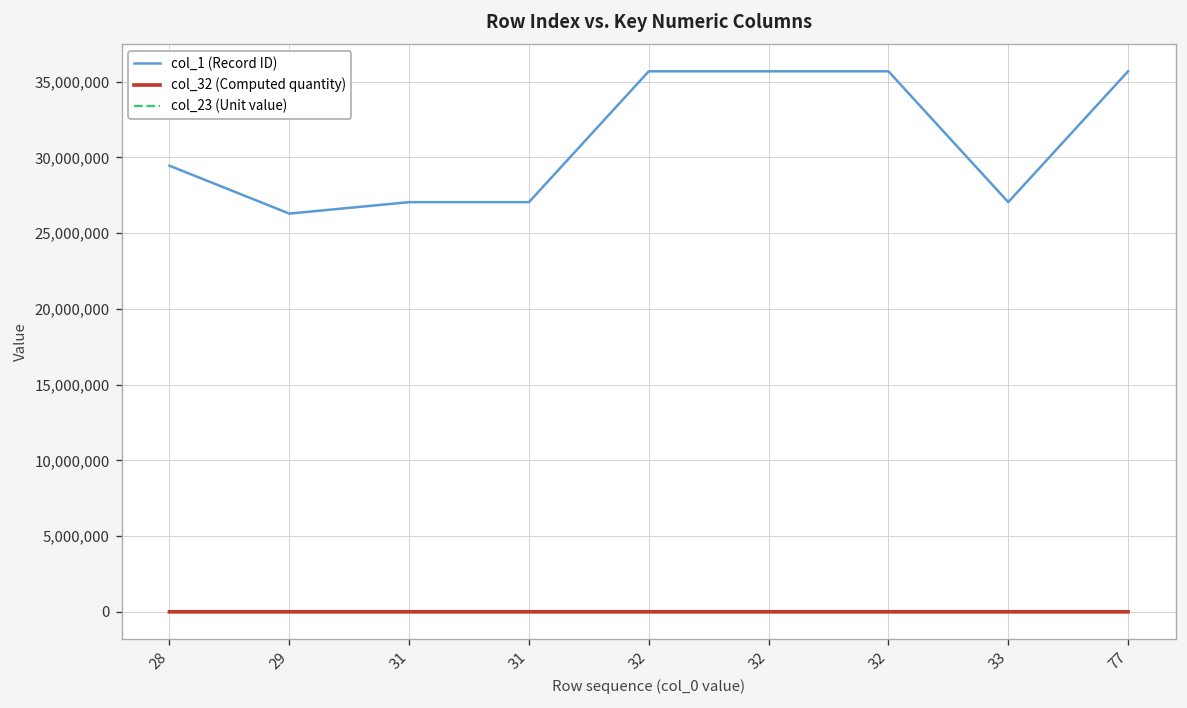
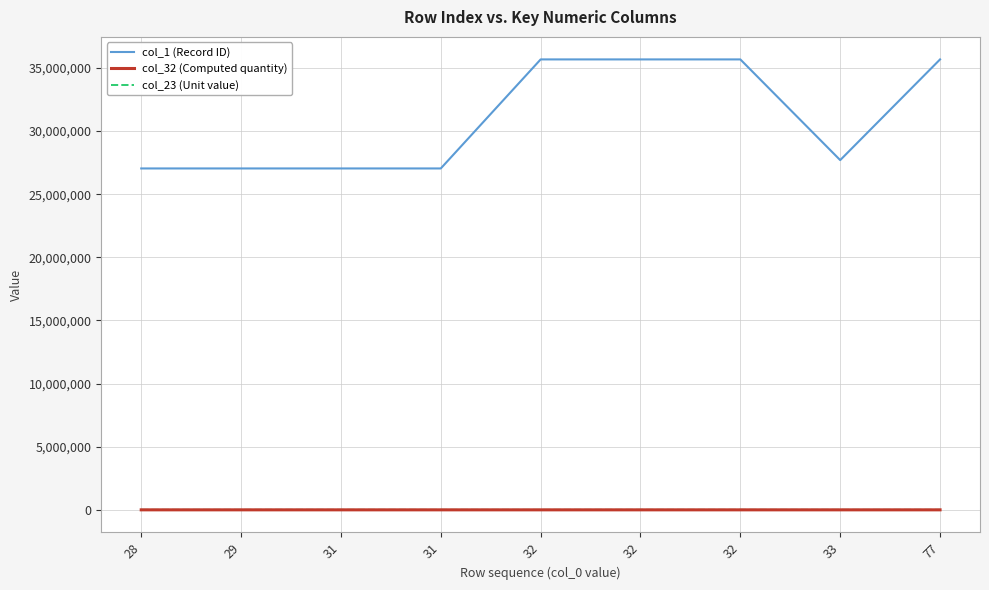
  {
    "col_1 (Record ID)": {
-     "28": "29,400,000",
-     "29": "26,300,000",
-     "33": "27,000,000",
+     "28": "27,000,000",
+     "29": "27,000,000",
+     "33": "27,700,000",
      "77": "35,700,000"
    },
    "col_23 (Unit value)": {
      "28": "0",
      "29": "0",
      "33": "0",
      "77": "0"
    }
  }
